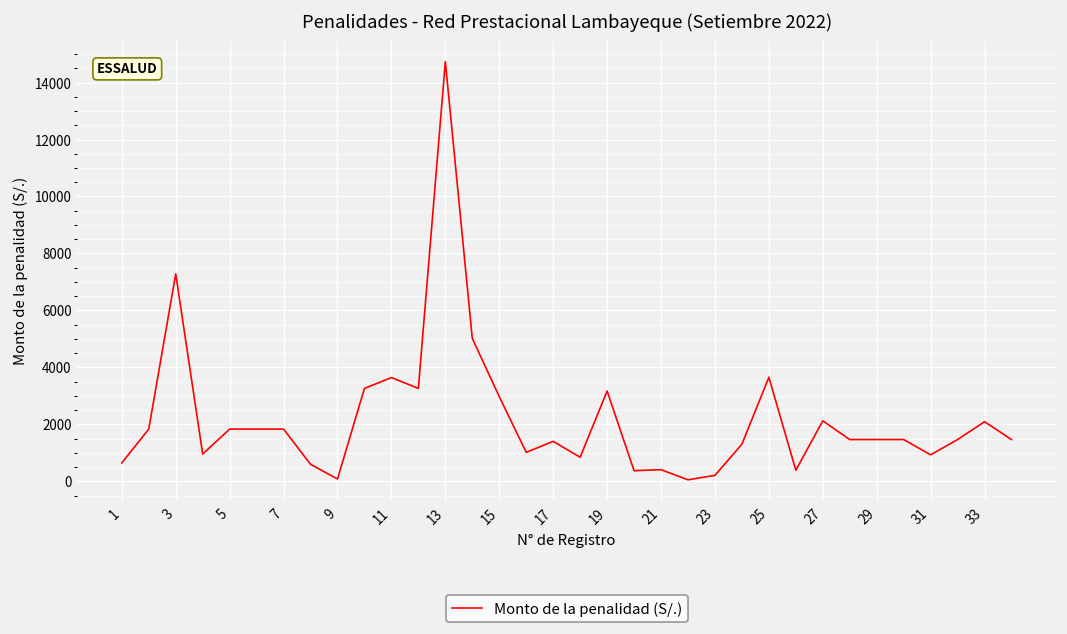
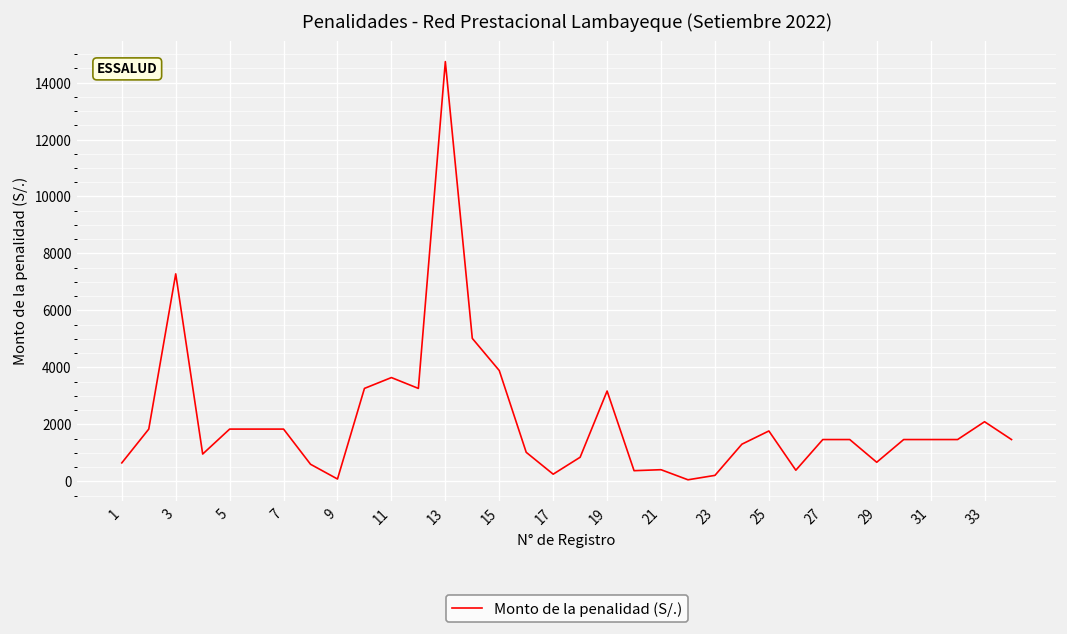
  {
    "1": 600,
    "3": 7300,
    "5": 1800,
    "7": 1800,
    "9": 100,
    "11": 3600,
    "13": 14700,
-   "15": 3000,
-   "17": 1400,
+   "15": 3900,
+   "17": 300,
    "19": 3200,
    "21": 400,
    "23": 200,
-   "25": 3700,
-   "27": 2100,
-   "29": 1500,
-   "31": 900,
+   "25": 1800,
+   "27": 1500,
+   "29": 700,
+   "31": 1500,
    "33": 2100
  }
